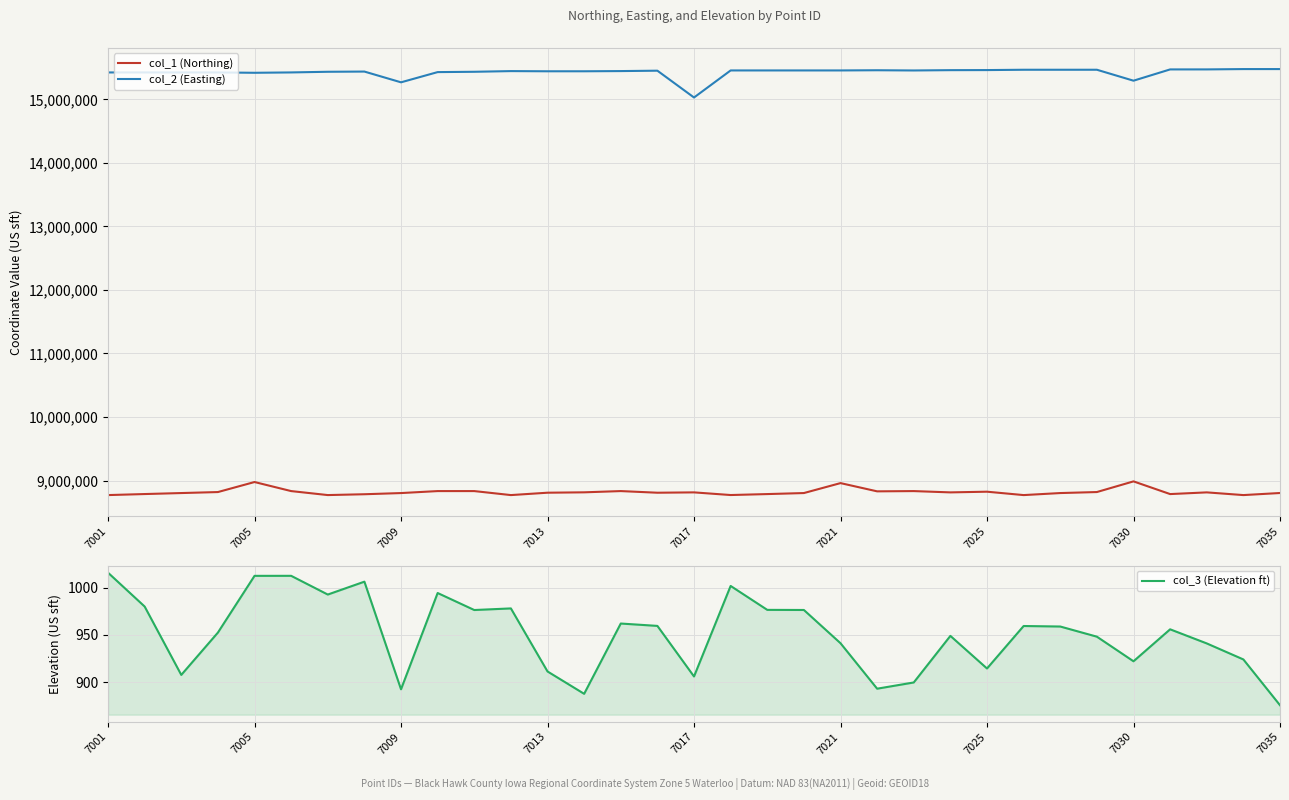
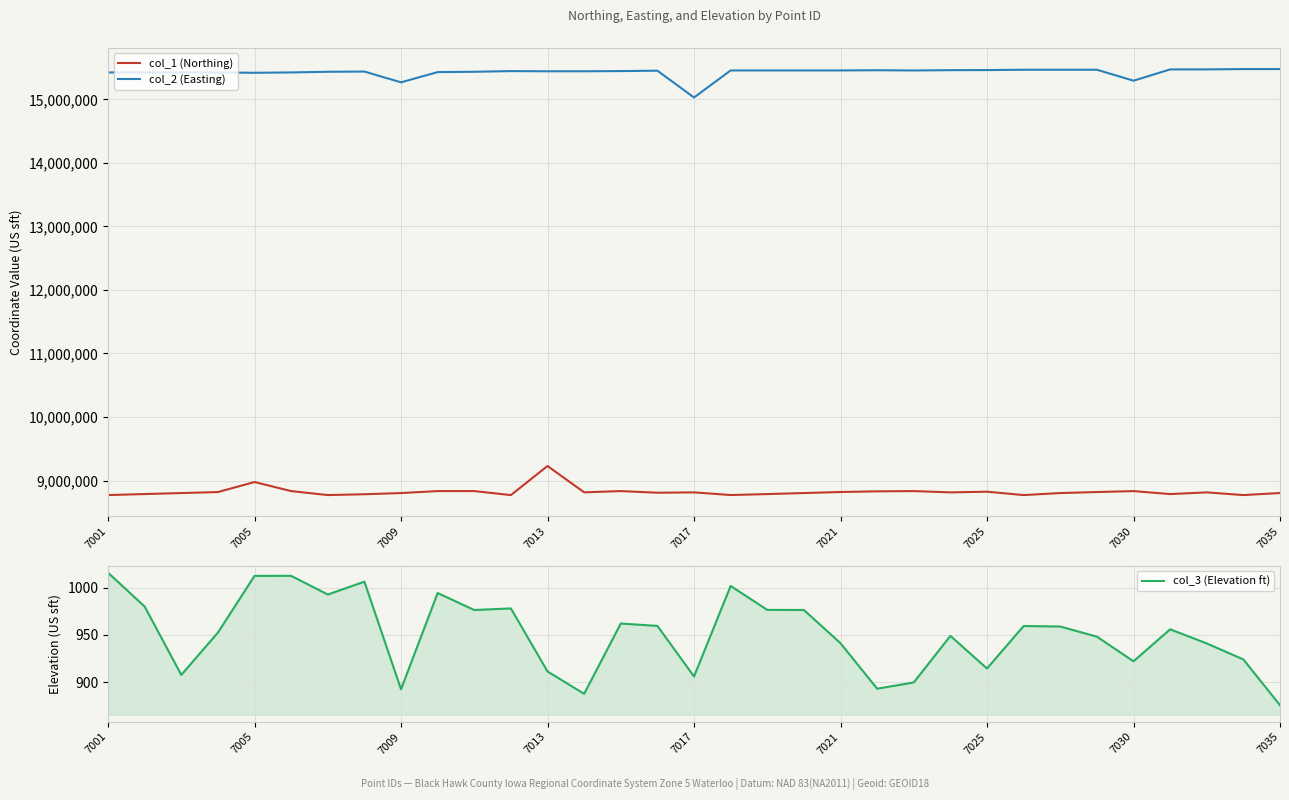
  {
    "Northing, Easting, and Elevation by Point ID": {
      "col_1 (Northing)": {
        "7001": "8,800,000",
        "7005": "9,000,000",
        "7009": "8,800,000",
-       "7013": "8,800,000",
+       "7013": "9,200,000",
        "7017": "8,800,000",
-       "7021": "9,000,000",
+       "7021": "8,800,000",
        "7025": "8,800,000",
-       "7030": "9,000,000",
+       "7030": "8,800,000",
        "7035": "8,800,000"
      },
      "col_2 (Easting)": {
        "7001": "15,400,000",
        "7005": "15,400,000",
        "7009": "15,300,000",
        "7013": "15,400,000",
        "7017": "15,000,000",
        "7021": "15,500,000",
        "7025": "15,500,000",
        "7030": "15,300,000",
        "7035": "15,500,000"
      }
    }
  }
